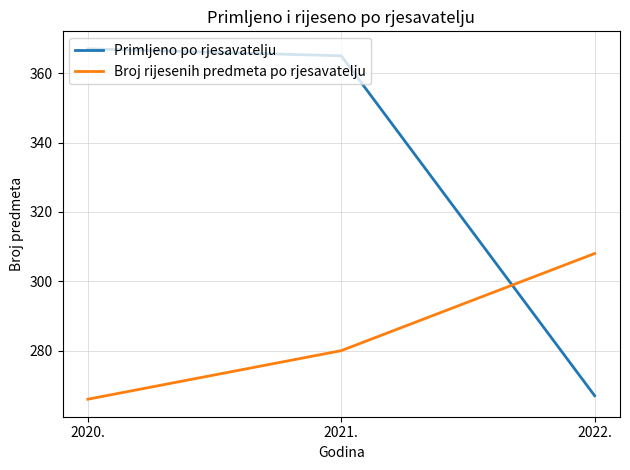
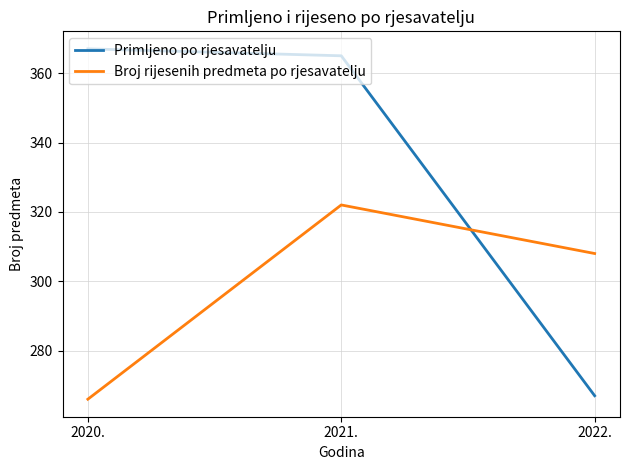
  {
    "Primljeno po rjesavatelju": {
      "2022.": 267
    },
    "Broj rijesenih predmeta po rjesavatelju": {
      "2020.": 266,
-     "2021.": 280,
+     "2021.": 322,
      "2022.": 308
    }
  }
